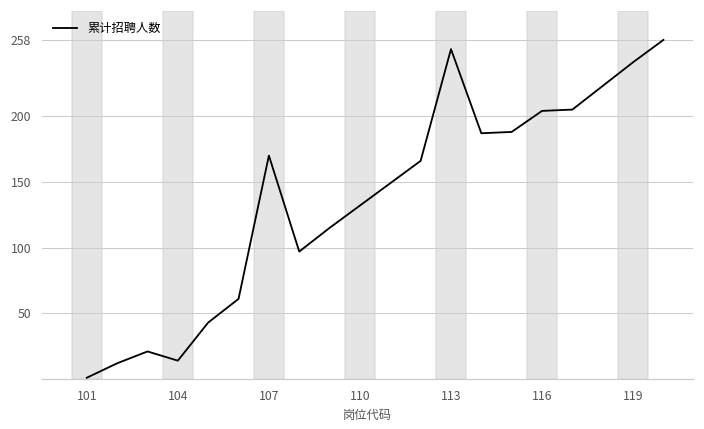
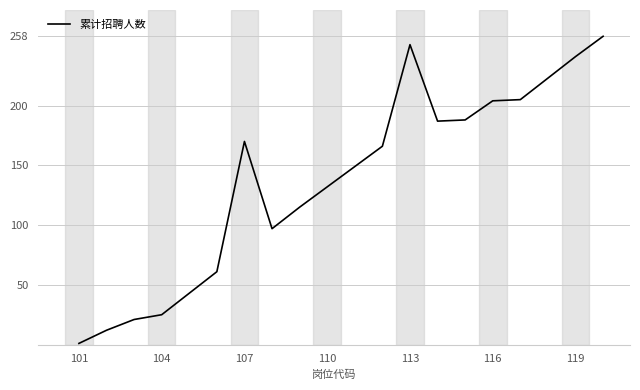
  {
    "101": 1,
-   "104": 14,
+   "104": 25,
    "107": 170,
    "110": 132,
    "113": 251,
    "116": 204,
    "119": 241
  }
